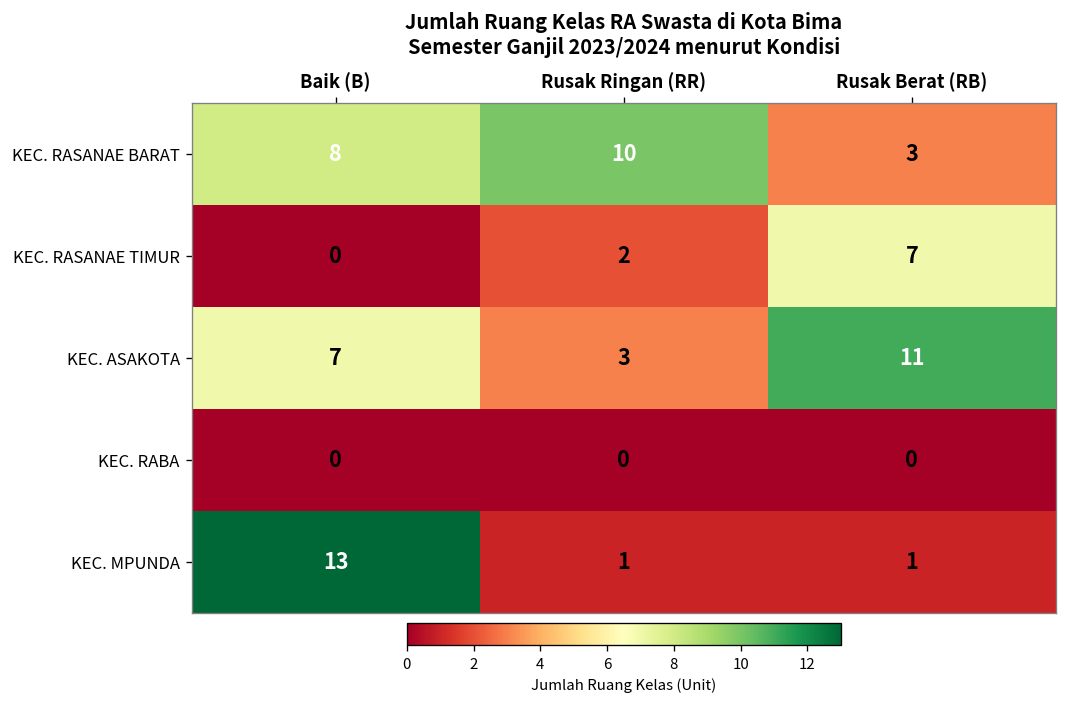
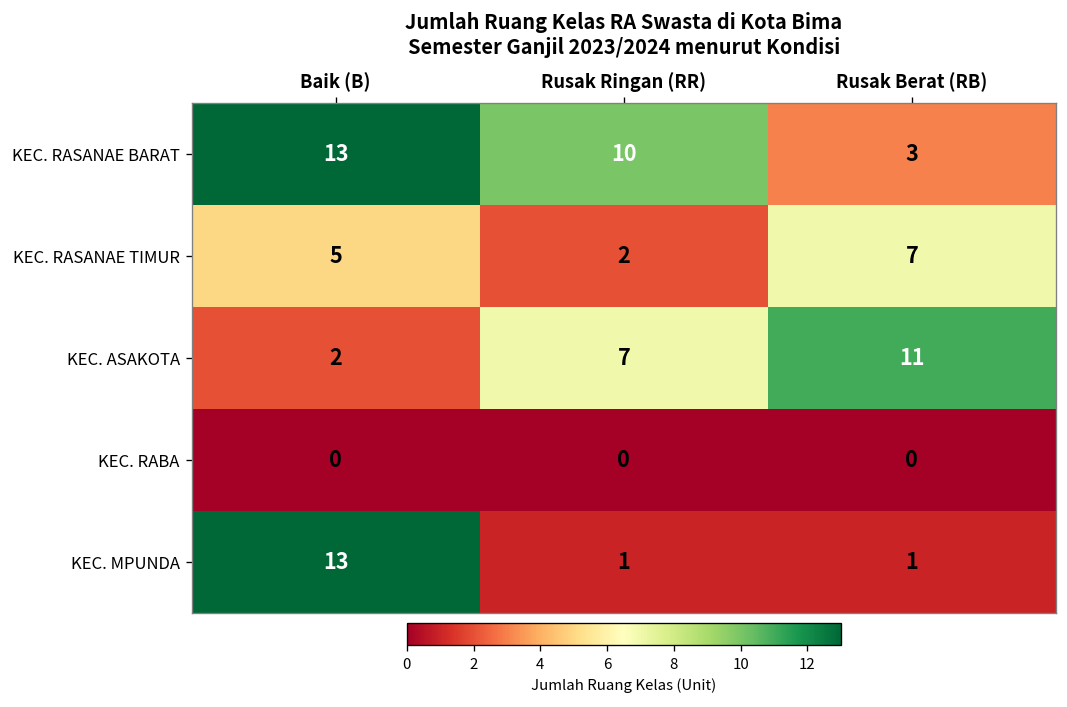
  {
    "KEC. RASANAE BARAT": {
-     "Baik (B)": 8,
+     "Baik (B)": 13,
      "Rusak Ringan (RR)": 10,
      "Rusak Berat (RB)": 3
    },
    "KEC. RASANAE TIMUR": {
-     "Baik (B)": 0,
+     "Baik (B)": 5,
      "Rusak Ringan (RR)": 2,
      "Rusak Berat (RB)": 7
    },
    "KEC. ASAKOTA": {
-     "Baik (B)": 7,
-     "Rusak Ringan (RR)": 3,
+     "Baik (B)": 2,
+     "Rusak Ringan (RR)": 7,
      "Rusak Berat (RB)": 11
    },
    "KEC. RABA": {
      "Baik (B)": 0,
      "Rusak Ringan (RR)": 0,
      "Rusak Berat (RB)": 0
    },
    "KEC. MPUNDA": {
      "Baik (B)": 13,
      "Rusak Ringan (RR)": 1,
      "Rusak Berat (RB)": 1
    }
  }
